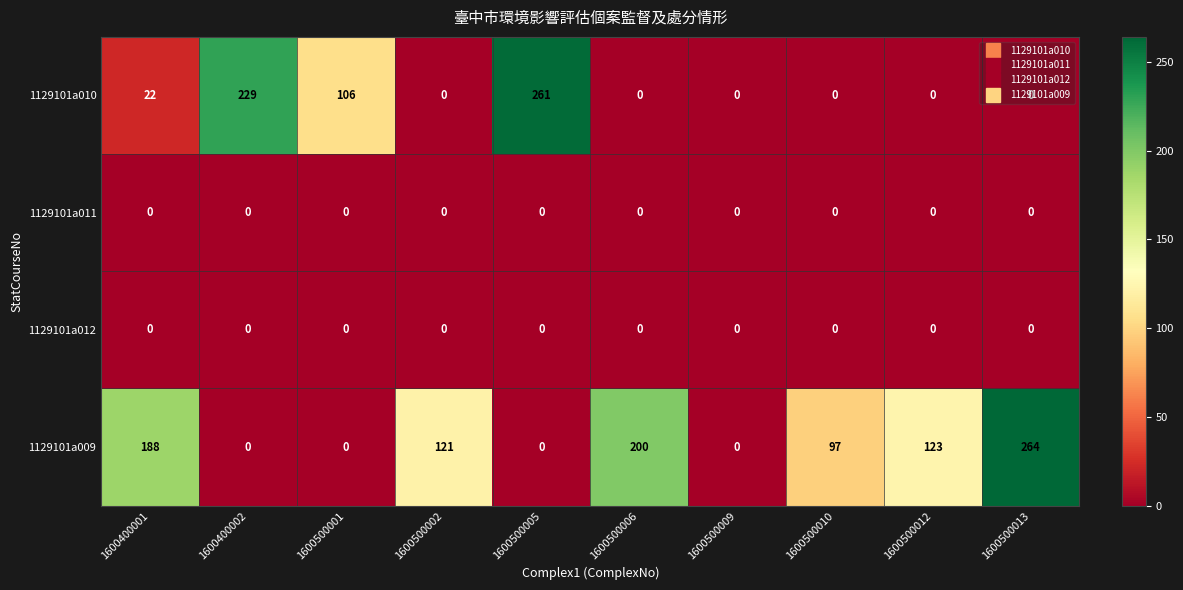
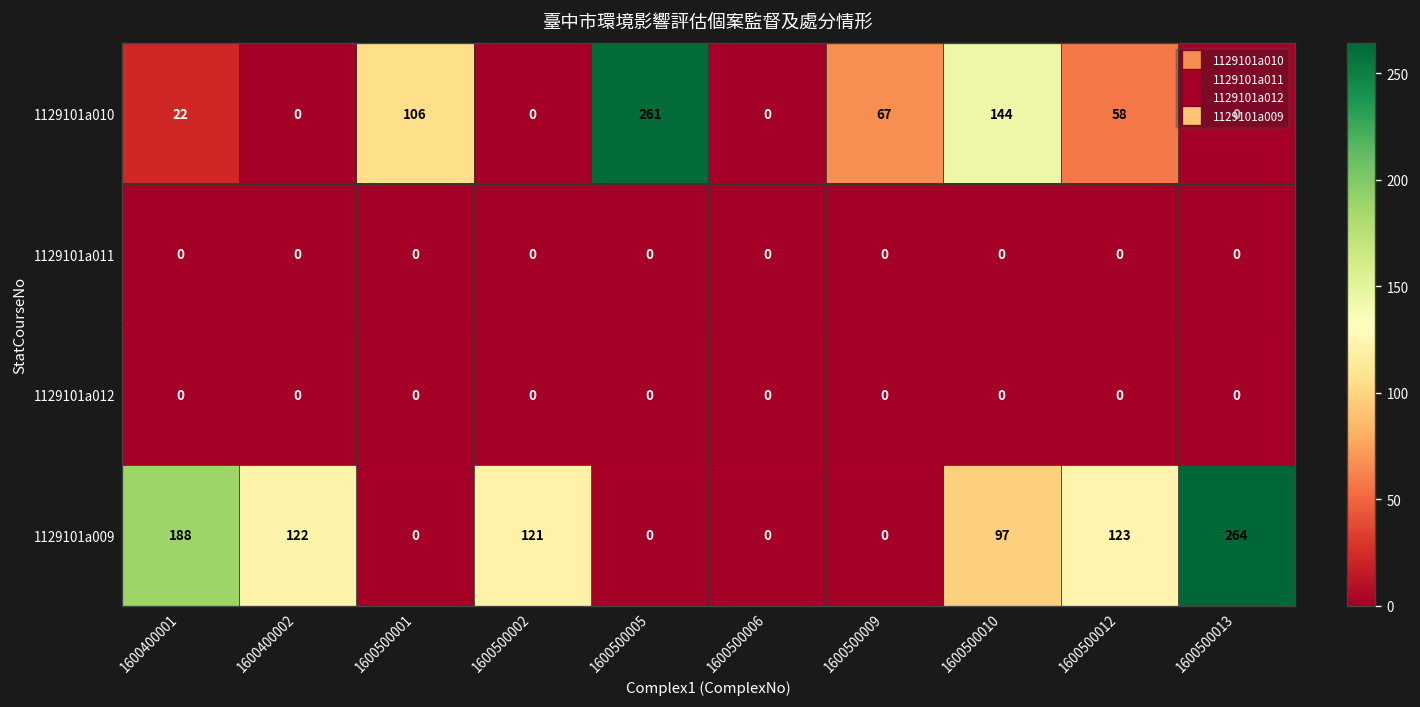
  {
    "1129101a010": {
      "1600400001": 22,
-     "1600400002": 229,
+     "1600400002": 0,
      "1600500001": 106,
      "1600500002": 0,
      "1600500005": 261,
      "1600500006": 0,
-     "1600500009": 0,
-     "1600500010": 0,
-     "1600500012": 0
+     "1600500009": 67,
+     "1600500010": 144,
+     "1600500012": 58
    },
    "1129101a011": {
      "1600400001": 0,
      "1600400002": 0,
      "1600500001": 0,
      "1600500002": 0,
      "1600500005": 0,
      "1600500006": 0,
      "1600500009": 0,
      "1600500010": 0,
      "1600500012": 0,
      "1600500013": 0
    },
    "1129101a012": {
      "1600400001": 0,
      "1600400002": 0,
      "1600500001": 0,
      "1600500002": 0,
      "1600500005": 0,
      "1600500006": 0,
      "1600500009": 0,
      "1600500010": 0,
      "1600500012": 0,
      "1600500013": 0
    },
    "1129101a009": {
      "1600400001": 188,
-     "1600400002": 0,
+     "1600400002": 122,
      "1600500001": 0,
      "1600500002": 121,
      "1600500005": 0,
-     "1600500006": 200,
+     "1600500006": 0,
      "1600500009": 0,
      "1600500010": 97,
      "1600500012": 123,
      "1600500013": 264
    }
  }
